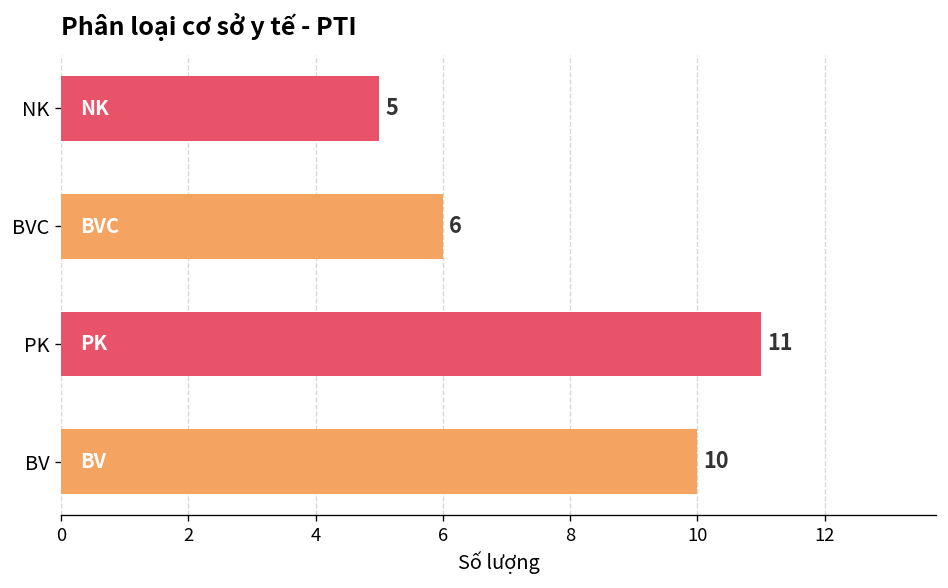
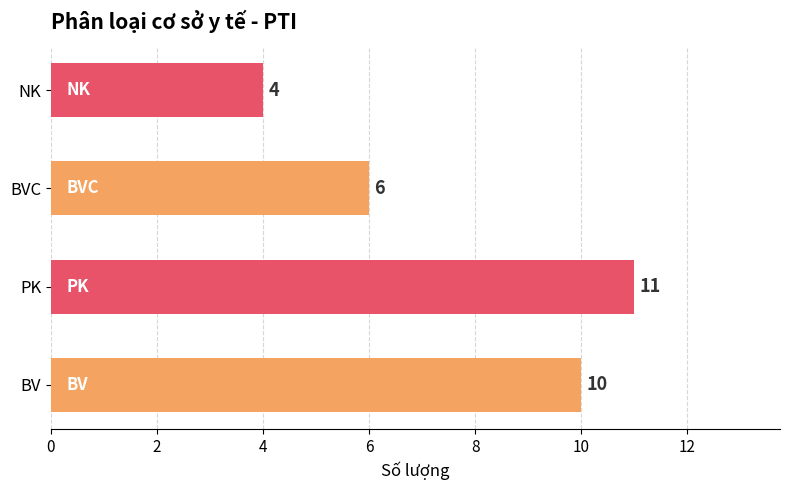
  {
-   "NK": 5,
+   "NK": 4,
    "BVC": 6,
    "PK": 11,
    "BV": 10
  }
